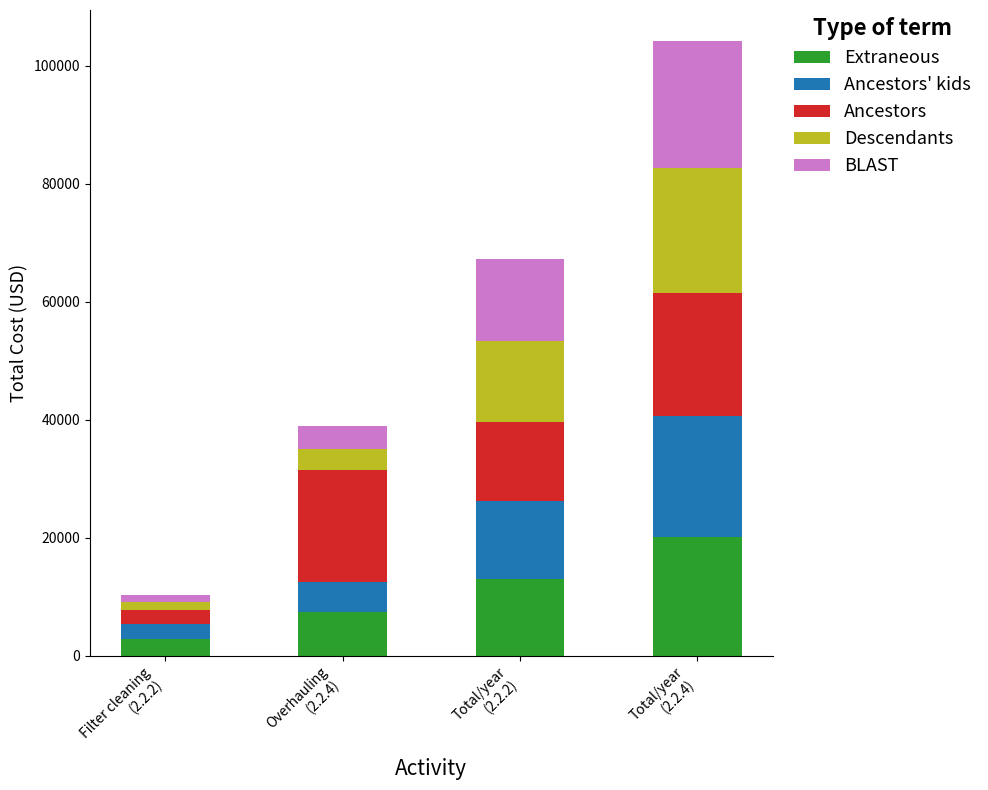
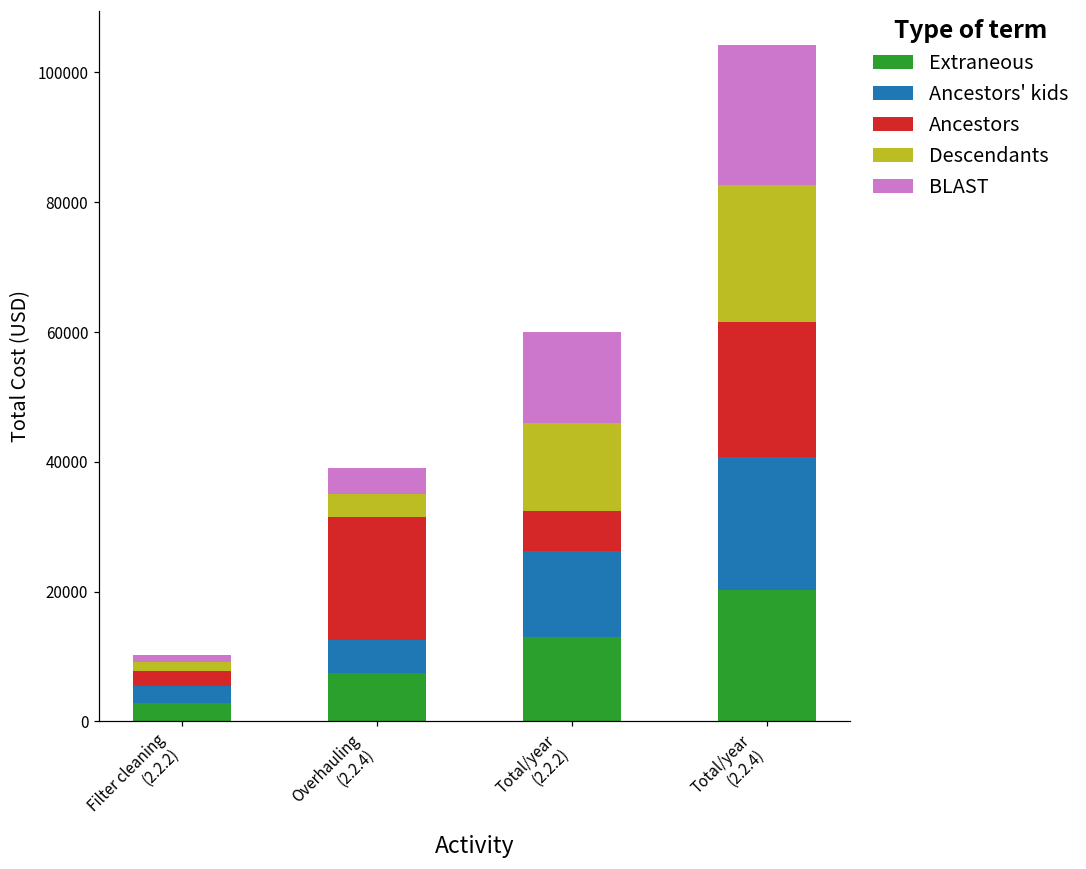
  {
    "Ancestors": {
      "Filter cleaning (2.2.2)": 2000,
      "Overhauling (2.2.4)": 19000,
-     "Total/year (2.2.2)": 13000,
+     "Total/year (2.2.2)": 6000,
      "Total/year (2.2.4)": 21000
    }
  }
